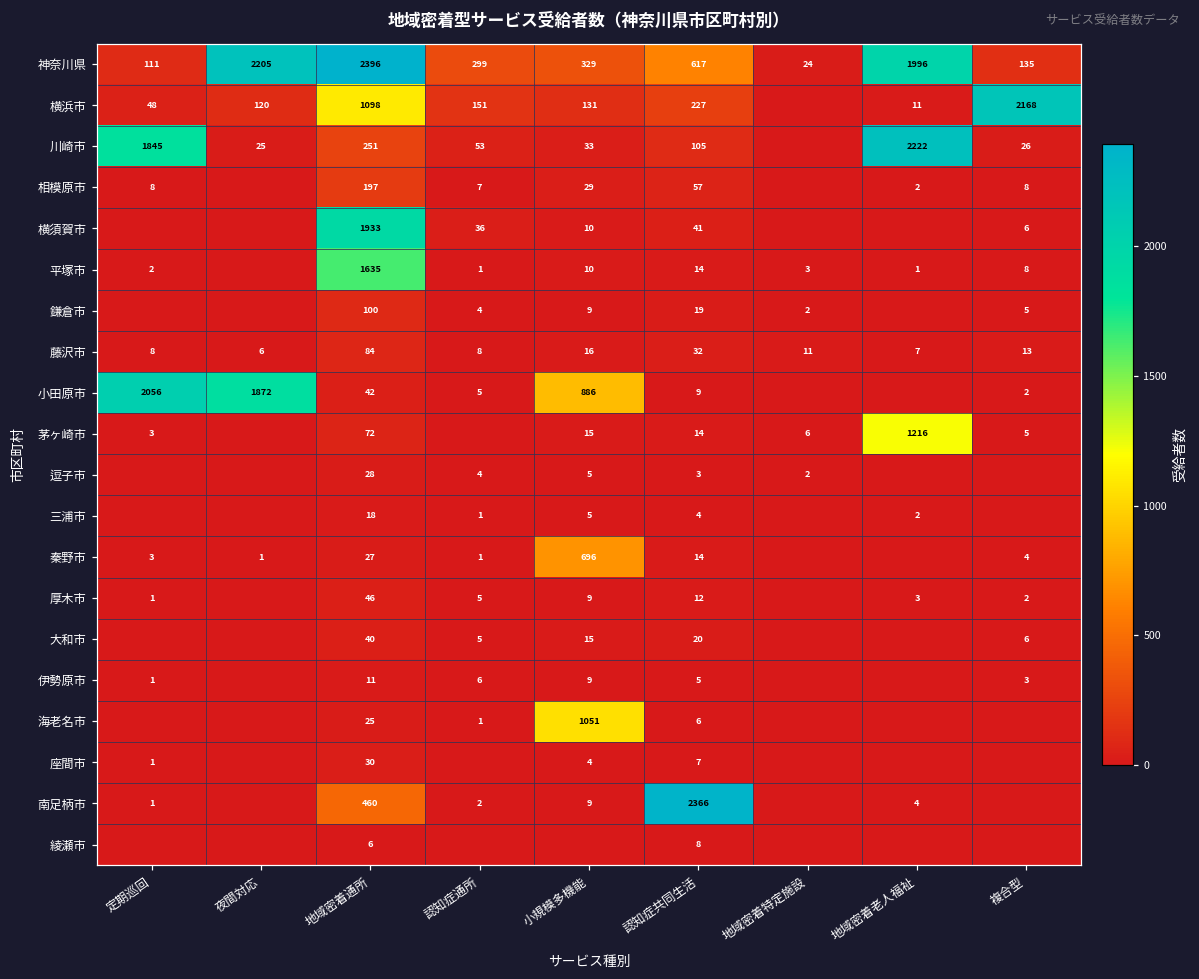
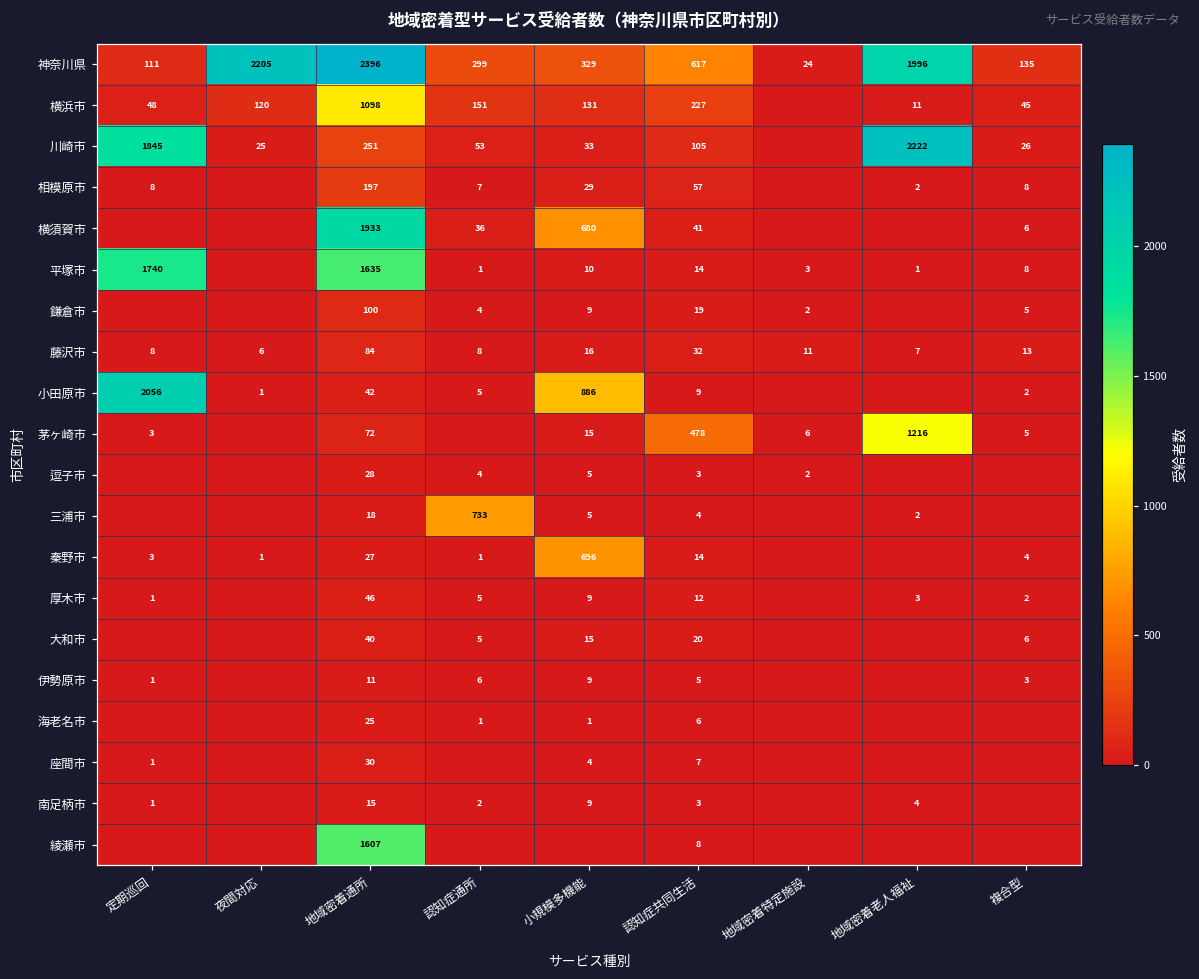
  {
    "神奈川県": {
      "定期巡回": 111,
      "夜間対応": 2205,
      "地域密着通所": 2396,
      "認知症通所": 299,
      "小規模多機能": 329,
      "認知症共同生活": 617,
      "地域密着特定施設": 24,
      "地域密着老人福祉": 1996,
      "複合型": 135
    },
    "横浜市": {
      "定期巡回": 48,
      "夜間対応": 120,
      "地域密着通所": 1098,
      "認知症通所": 151,
      "小規模多機能": 131,
      "認知症共同生活": 227,
      "地域密着老人福祉": 11,
-     "複合型": 2168
+     "複合型": 45
    },
    "川崎市": {
      "定期巡回": 1845,
      "夜間対応": 25,
      "地域密着通所": 251,
      "認知症通所": 53,
      "小規模多機能": 33,
      "認知症共同生活": 105,
      "地域密着老人福祉": 2222,
      "複合型": 26
    },
    "相模原市": {
      "定期巡回": 8,
      "地域密着通所": 197,
      "認知症通所": 7,
      "小規模多機能": 29,
      "認知症共同生活": 57,
      "地域密着老人福祉": 2,
      "複合型": 8
    },
    "横須賀市": {
      "地域密着通所": 1933,
      "認知症通所": 36,
-     "小規模多機能": 10,
+     "小規模多機能": 680,
      "認知症共同生活": 41,
      "複合型": 6
    },
    "平塚市": {
-     "定期巡回": 2,
+     "定期巡回": 1740,
      "地域密着通所": 1635,
      "認知症通所": 1,
      "小規模多機能": 10,
      "認知症共同生活": 14,
      "地域密着特定施設": 3,
      "地域密着老人福祉": 1,
      "複合型": 8
    },
    "鎌倉市": {
      "地域密着通所": 100,
      "認知症通所": 4,
      "小規模多機能": 9,
      "認知症共同生活": 19,
      "地域密着特定施設": 2,
      "複合型": 5
    },
    "藤沢市": {
      "定期巡回": 8,
      "夜間対応": 6,
      "地域密着通所": 84,
      "認知症通所": 8,
      "小規模多機能": 16,
      "認知症共同生活": 32,
      "地域密着特定施設": 11,
      "地域密着老人福祉": 7,
      "複合型": 13
    },
    "小田原市": {
      "定期巡回": 2056,
-     "夜間対応": 1872,
+     "夜間対応": 1,
      "地域密着通所": 42,
      "認知症通所": 5,
      "小規模多機能": 886,
      "認知症共同生活": 9,
      "複合型": 2
    },
    "茅ヶ崎市": {
      "定期巡回": 3,
      "地域密着通所": 72,
      "小規模多機能": 15,
-     "認知症共同生活": 14,
+     "認知症共同生活": 478,
      "地域密着特定施設": 6,
      "地域密着老人福祉": 1216,
      "複合型": 5
    },
    "逗子市": {
      "地域密着通所": 28,
      "認知症通所": 4,
      "小規模多機能": 5,
      "認知症共同生活": 3,
      "地域密着特定施設": 2
    },
    "三浦市": {
      "地域密着通所": 18,
-     "認知症通所": 1,
+     "認知症通所": 733,
      "小規模多機能": 5,
      "認知症共同生活": 4,
      "地域密着老人福祉": 2
    },
    "秦野市": {
      "定期巡回": 3,
      "夜間対応": 1,
      "地域密着通所": 27,
      "認知症通所": 1,
      "小規模多機能": 696,
      "認知症共同生活": 14,
      "複合型": 4
    },
    "厚木市": {
      "定期巡回": 1,
      "地域密着通所": 46,
      "認知症通所": 5,
      "小規模多機能": 9,
      "認知症共同生活": 12,
      "地域密着老人福祉": 3,
      "複合型": 2
    },
    "大和市": {
      "地域密着通所": 40,
      "認知症通所": 5,
      "小規模多機能": 15,
      "認知症共同生活": 20,
      "複合型": 6
    },
    "伊勢原市": {
      "定期巡回": 1,
      "地域密着通所": 11,
      "認知症通所": 6,
      "小規模多機能": 9,
      "認知症共同生活": 5,
      "複合型": 3
    },
    "海老名市": {
      "地域密着通所": 25,
      "認知症通所": 1,
-     "小規模多機能": 1051,
+     "小規模多機能": 1,
      "認知症共同生活": 6
    },
    "座間市": {
      "定期巡回": 1,
      "地域密着通所": 30,
      "小規模多機能": 4,
      "認知症共同生活": 7
    },
    "南足柄市": {
      "定期巡回": 1,
-     "地域密着通所": 460,
+     "地域密着通所": 15,
      "認知症通所": 2,
      "小規模多機能": 9,
-     "認知症共同生活": 2366,
+     "認知症共同生活": 3,
      "地域密着老人福祉": 4
    },
    "綾瀬市": {
-     "地域密着通所": 6,
+     "地域密着通所": 1607,
      "認知症共同生活": 8
    }
  }
